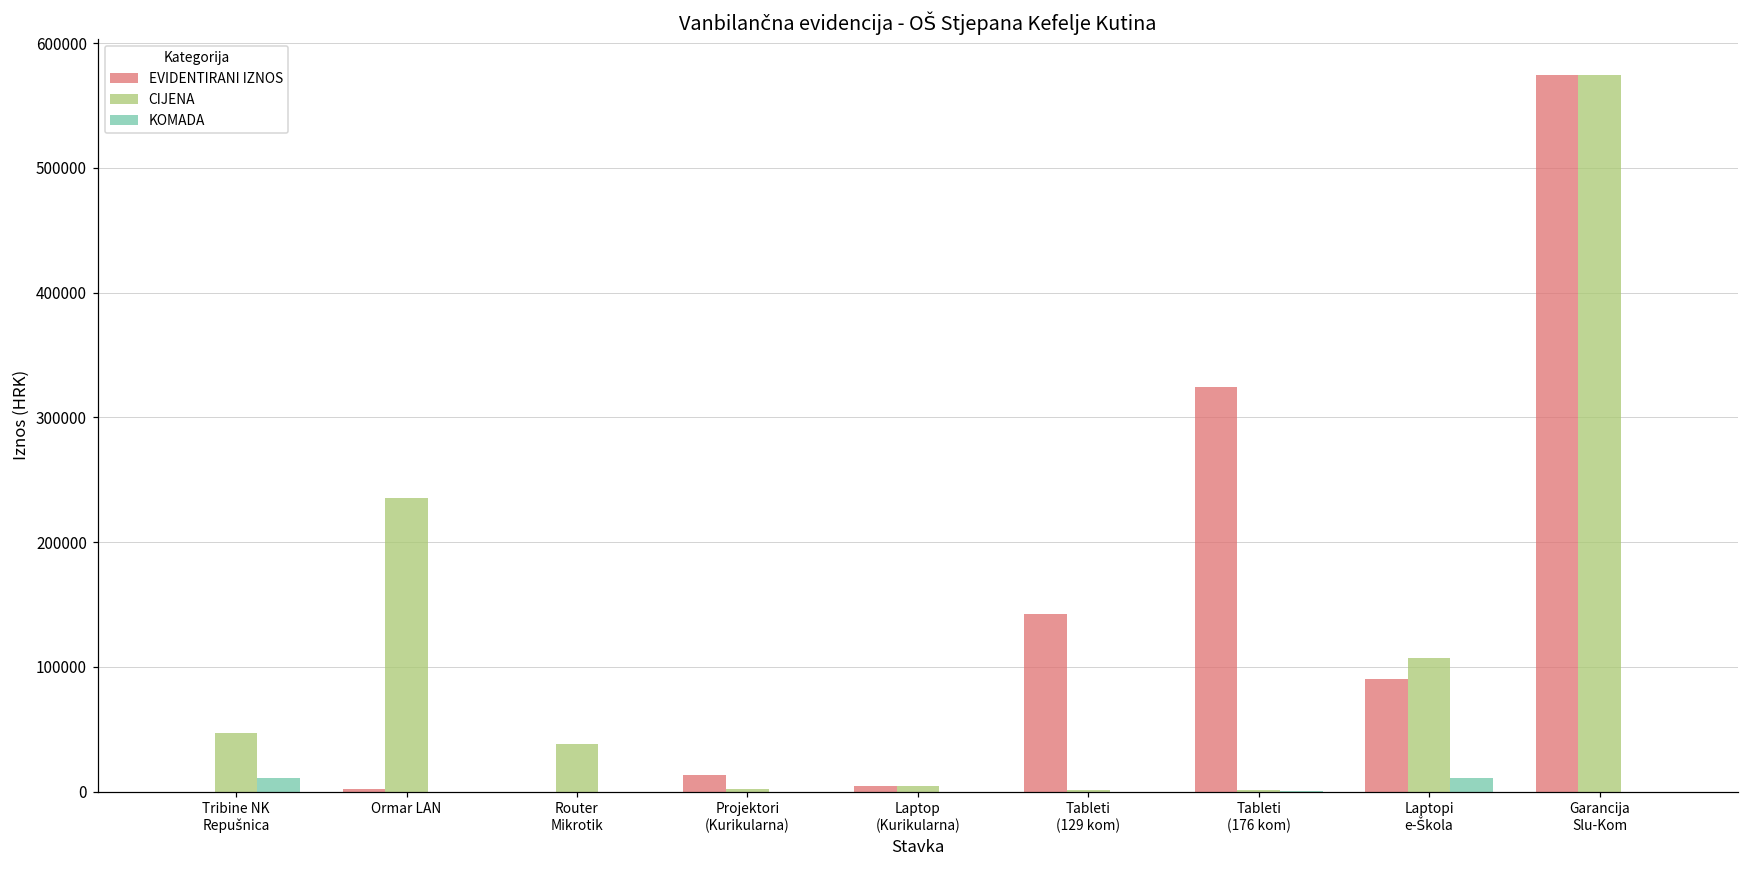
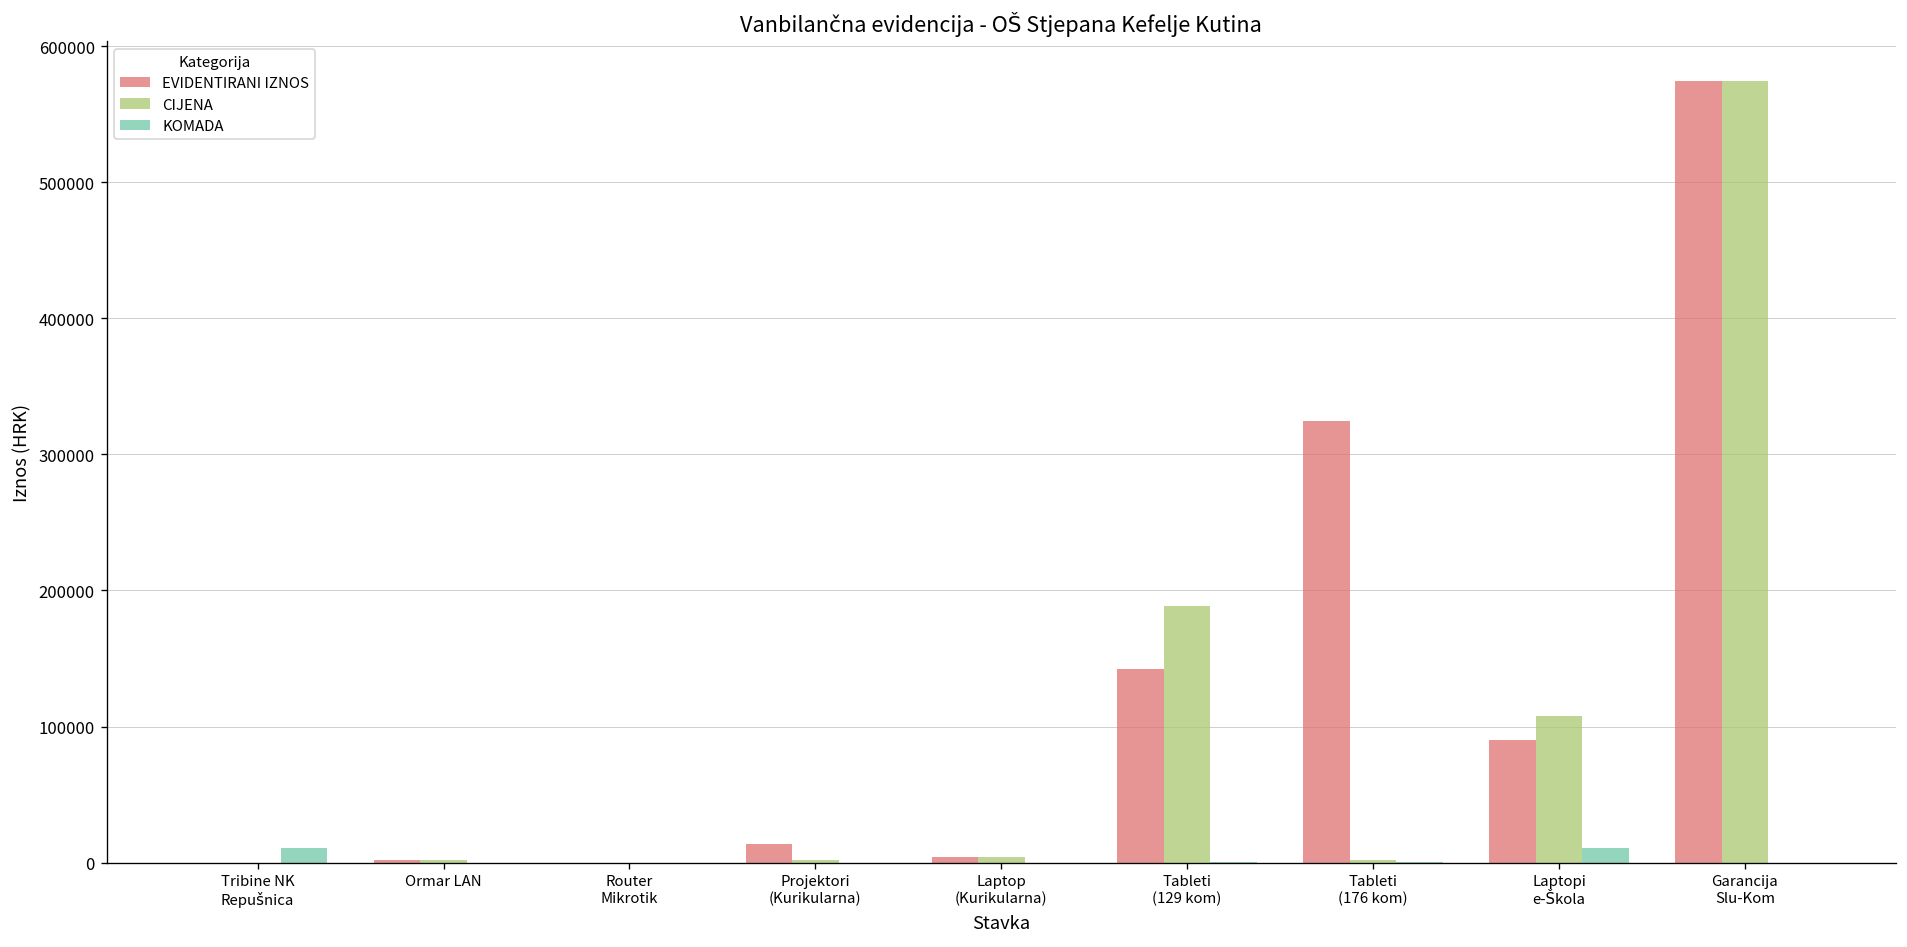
  {
    "EVIDENTIRANI IZNOS": {
      "Projektori (Kurikularna)": 13000,
      "Laptop (Kurikularna)": 5000,
      "Tableti (129 kom)": 142000,
      "Tableti (176 kom)": 325000,
      "Laptopi e-Škola": 90000,
      "Garancija Slu-Kom": 575000
    },
    "CIJENA": {
-     "Tribine NK Repušnica": 47000,
-     "Ormar LAN": 236000,
-     "Router Mikrotik": 38000,
+     "Tribine NK Repušnica": 0,
+     "Ormar LAN": 2000,
+     "Router Mikrotik": 0,
      "Projektori (Kurikularna)": 2000,
      "Laptop (Kurikularna)": 5000,
-     "Tableti (129 kom)": 1000,
+     "Tableti (129 kom)": 189000,
      "Laptopi e-Škola": 108000,
      "Garancija Slu-Kom": 575000
    },
    "KOMADA": {
      "Tribine NK Repušnica": 11000,
      "Laptopi e-Škola": 11000
    }
  }
